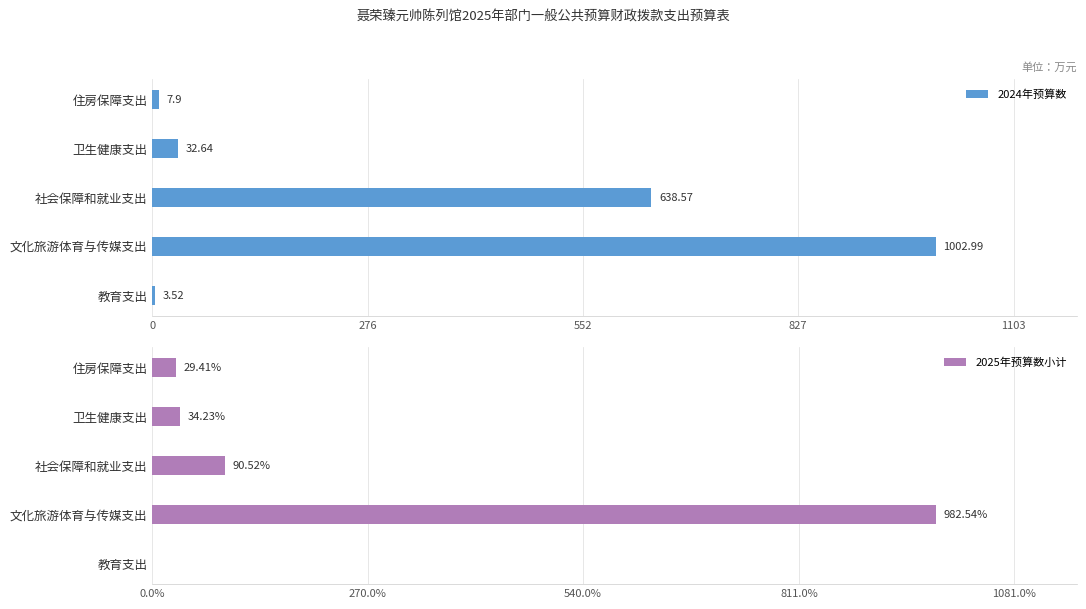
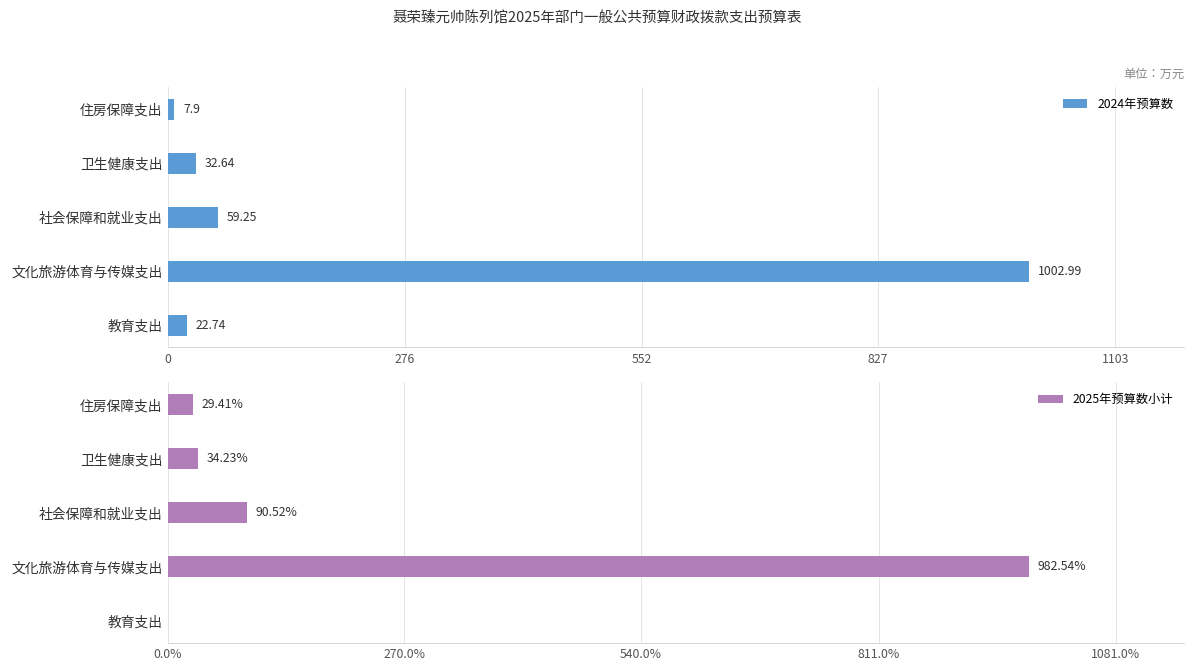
  {
    "单位：万元": {
      "住房保障支出": 7.9,
      "卫生健康支出": 32.64,
-     "社会保障和就业支出": 638.57,
+     "社会保障和就业支出": 59.25,
      "文化旅游体育与传媒支出": 1002.99,
-     "教育支出": 3.52
+     "教育支出": 22.74
    }
  }
